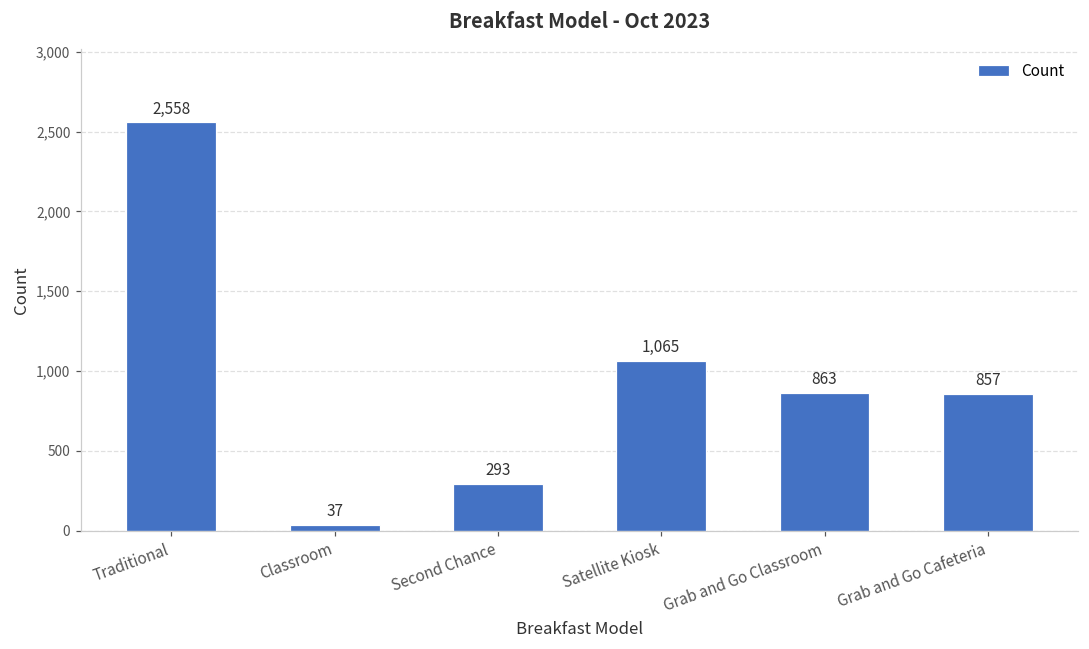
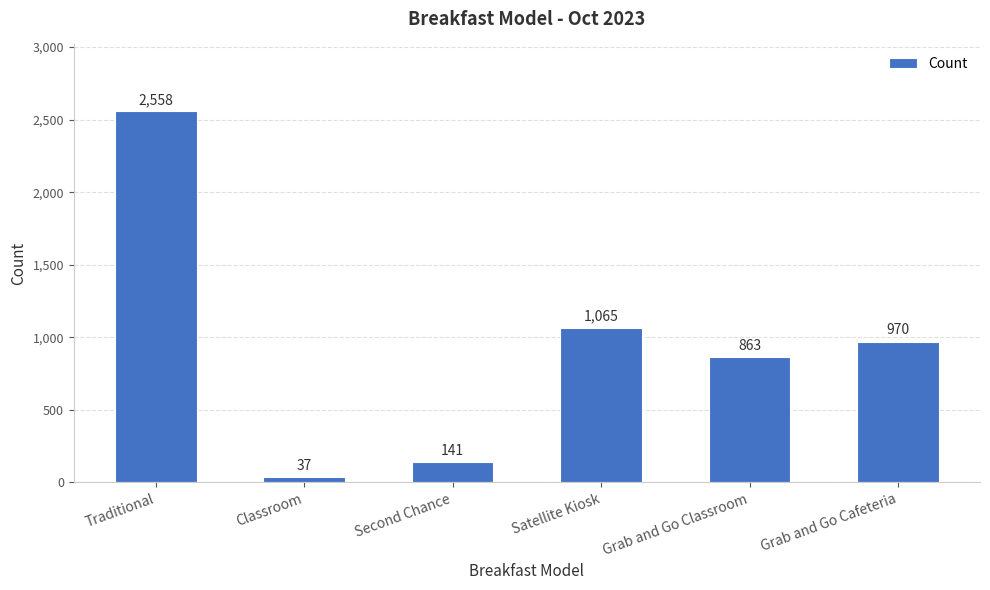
  {
    "Traditional": "2,558",
    "Classroom": "37",
-   "Second Chance": "293",
+   "Second Chance": "141",
    "Satellite Kiosk": "1,065",
    "Grab and Go Classroom": "863",
-   "Grab and Go Cafeteria": "857"
+   "Grab and Go Cafeteria": "970"
  }
